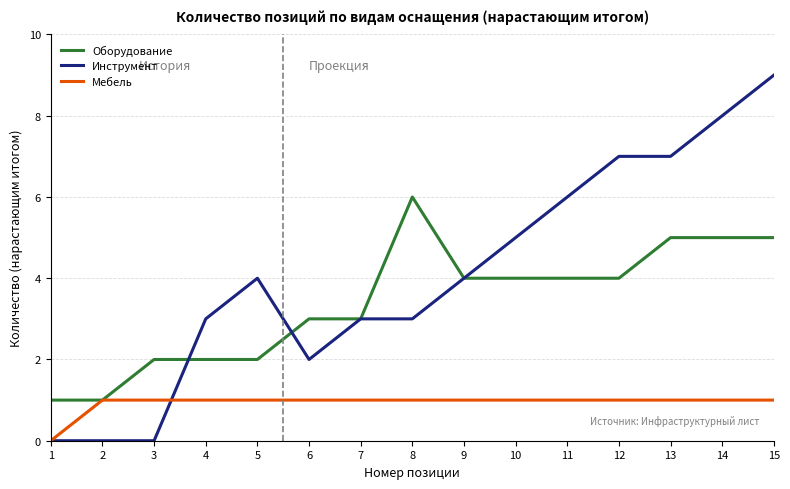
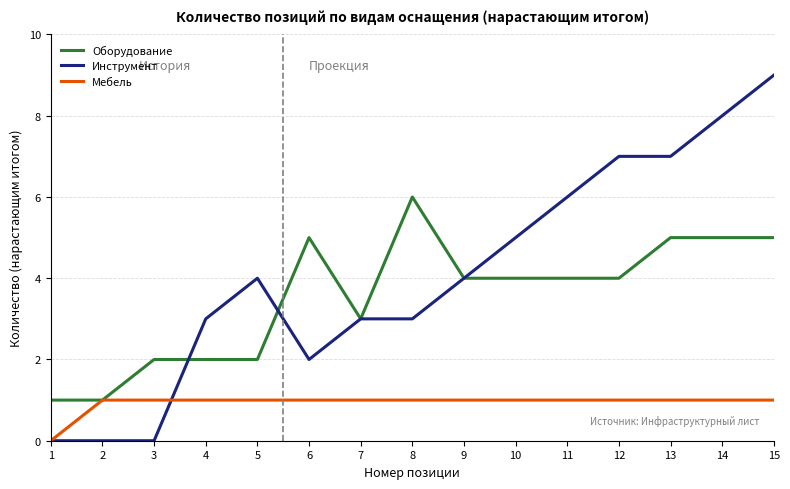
  {
    "Оборудование": {
      "1": 1,
      "3": 2,
      "4": 2,
      "5": 2,
-     "6": 3,
+     "6": 5,
      "8": 6,
      "10": 4,
      "11": 4,
      "12": 4,
      "13": 5,
      "14": 5,
      "15": 5
    },
    "Инструмент": {
      "2": 0,
      "3": 0,
      "4": 3,
      "5": 4,
      "6": 2,
      "8": 3,
      "10": 5,
      "11": 6,
      "12": 7,
      "13": 7,
      "14": 8,
      "15": 9
    },
    "Мебель": {
      "3": 1,
      "4": 1,
      "5": 1,
      "6": 1,
      "7": 1,
      "8": 1,
      "9": 1,
      "10": 1,
      "11": 1,
      "12": 1,
      "13": 1,
      "14": 1,
      "15": 1
    }
  }
